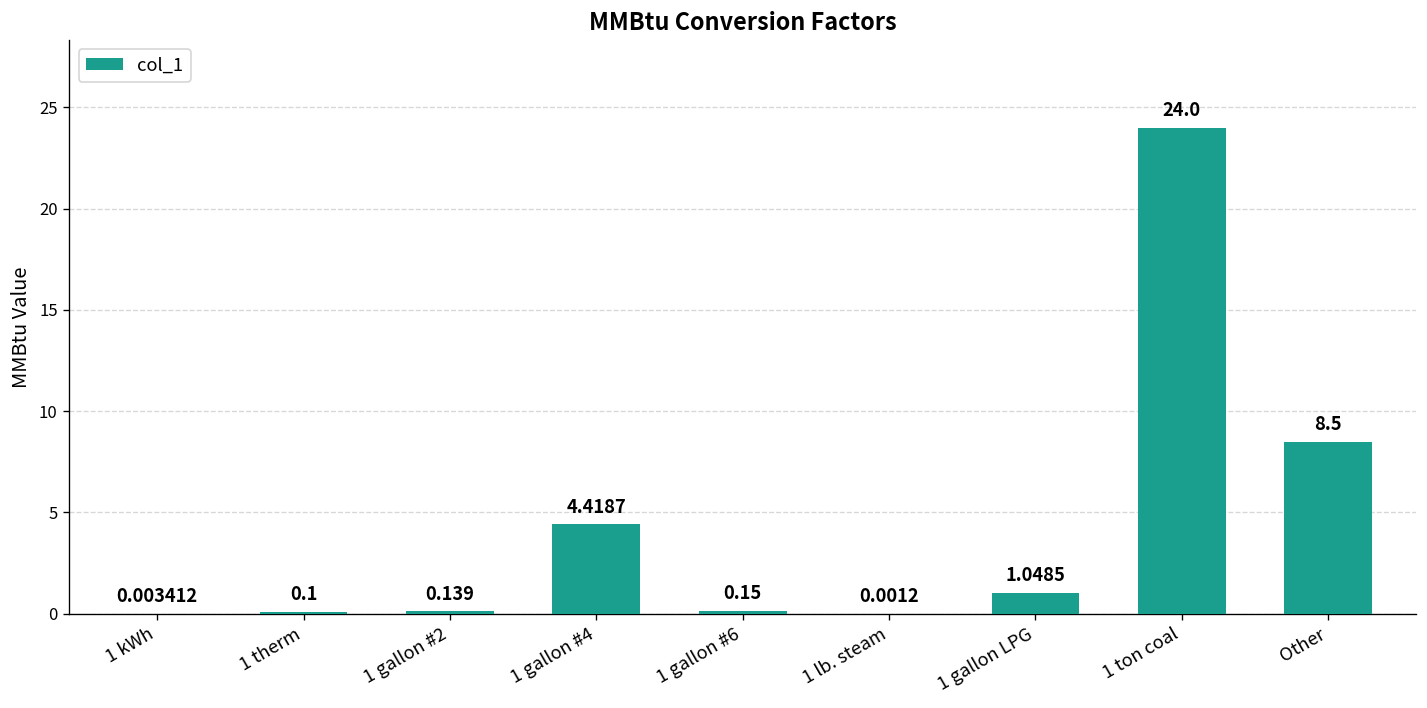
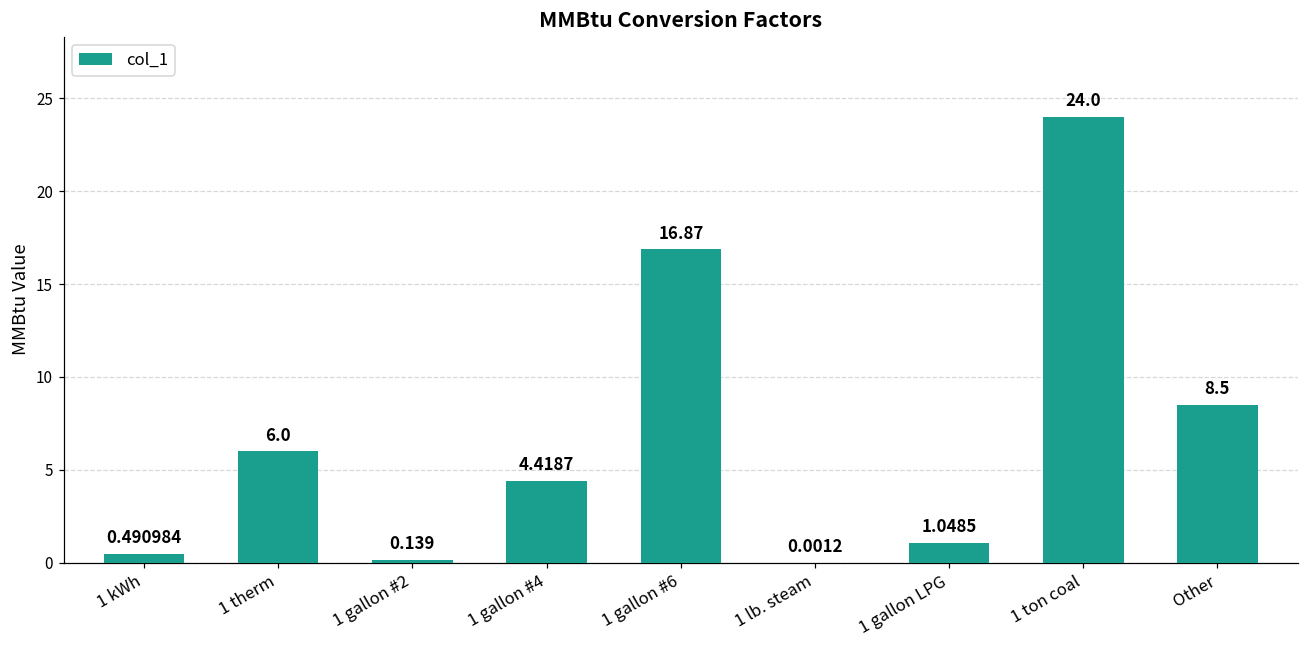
  {
-   "1 kWh": 0.003412,
-   "1 therm": 0.1,
+   "1 kWh": 0.490984,
+   "1 therm": 6.0,
    "1 gallon #2": 0.139,
    "1 gallon #4": 4.4187,
-   "1 gallon #6": 0.15,
+   "1 gallon #6": 16.87,
    "1 lb. steam": 0.0012,
    "1 gallon LPG": 1.0485,
    "1 ton coal": 24.0,
    "Other": 8.5
  }
